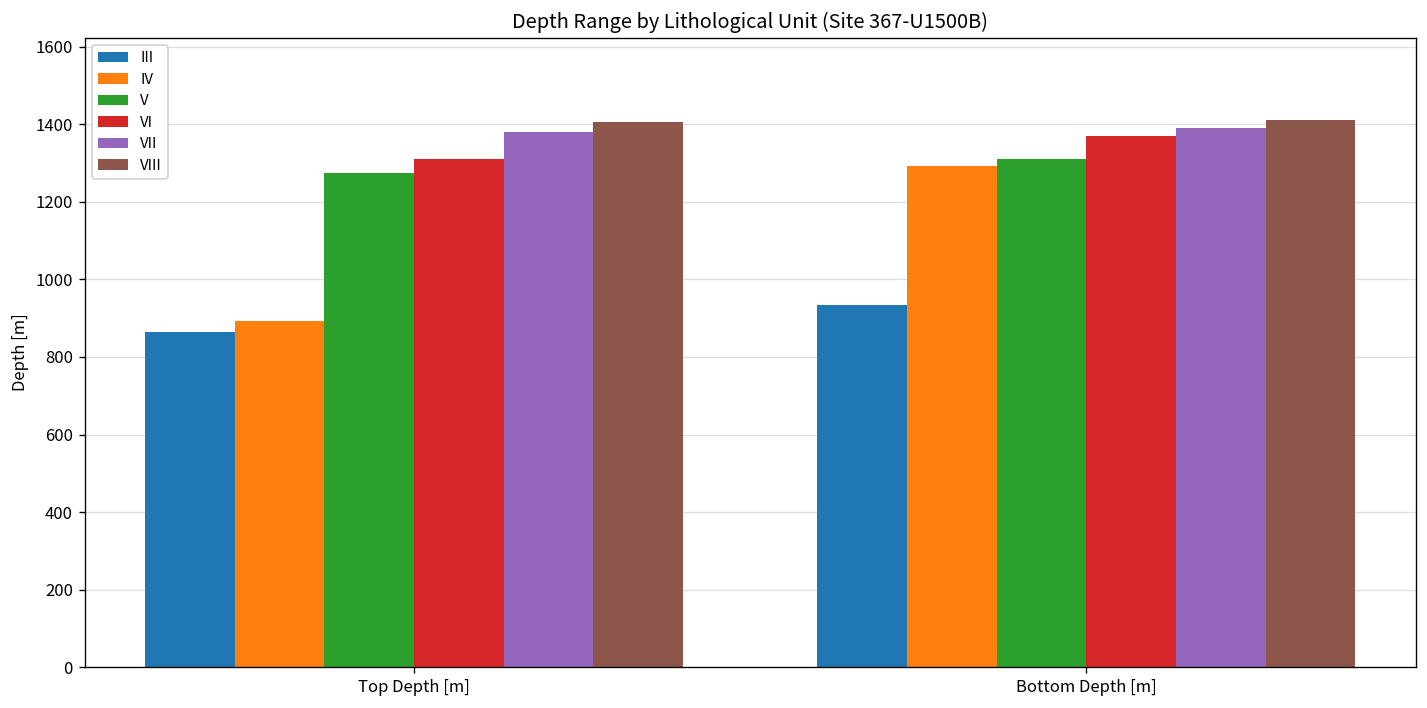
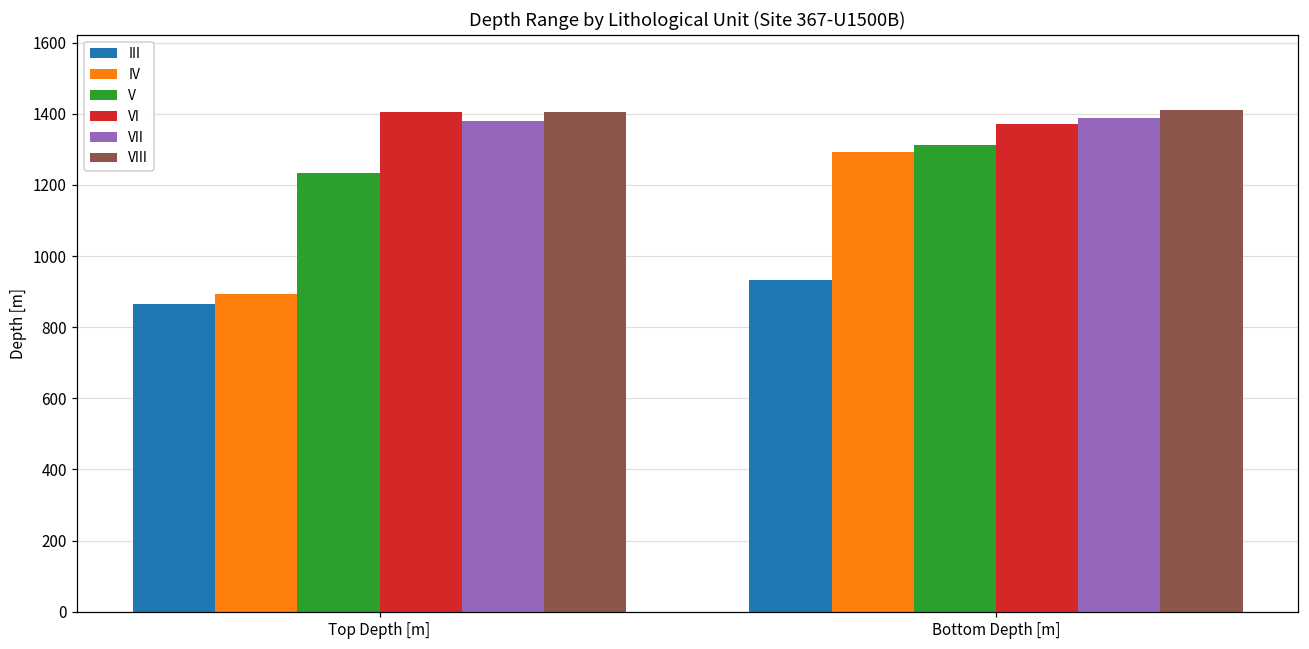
  {
    "III": {
      "Top Depth [m]": 860,
      "Bottom Depth [m]": 930
    },
    "IV": {
      "Top Depth [m]": 890,
      "Bottom Depth [m]": 1290
    },
    "V": {
-     "Top Depth [m]": 1270,
+     "Top Depth [m]": 1230,
      "Bottom Depth [m]": 1310
    },
    "VI": {
-     "Top Depth [m]": 1310,
+     "Top Depth [m]": 1410,
      "Bottom Depth [m]": 1370
    },
    "VII": {
      "Top Depth [m]": 1380,
      "Bottom Depth [m]": 1390
    },
    "VIII": {
      "Top Depth [m]": 1410,
      "Bottom Depth [m]": 1410
    }
  }
